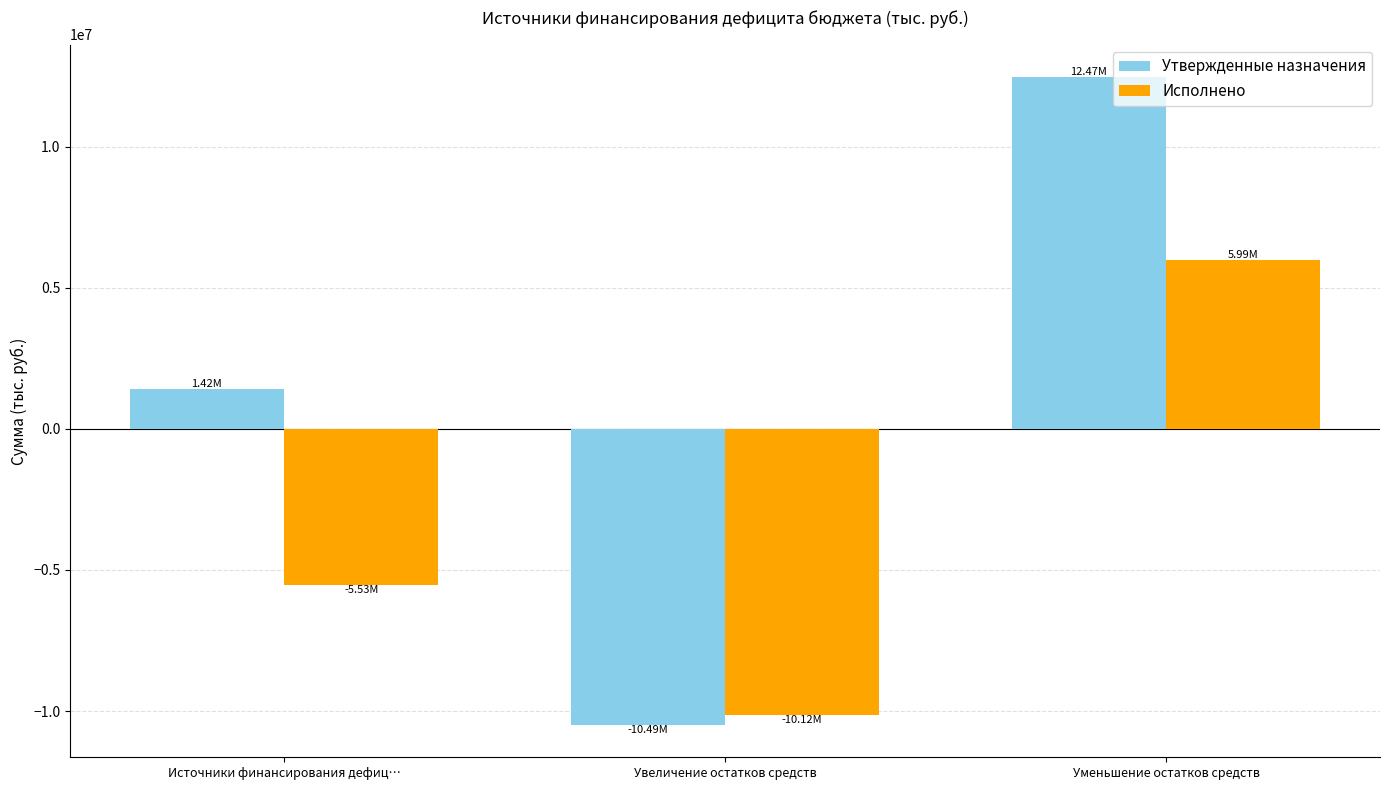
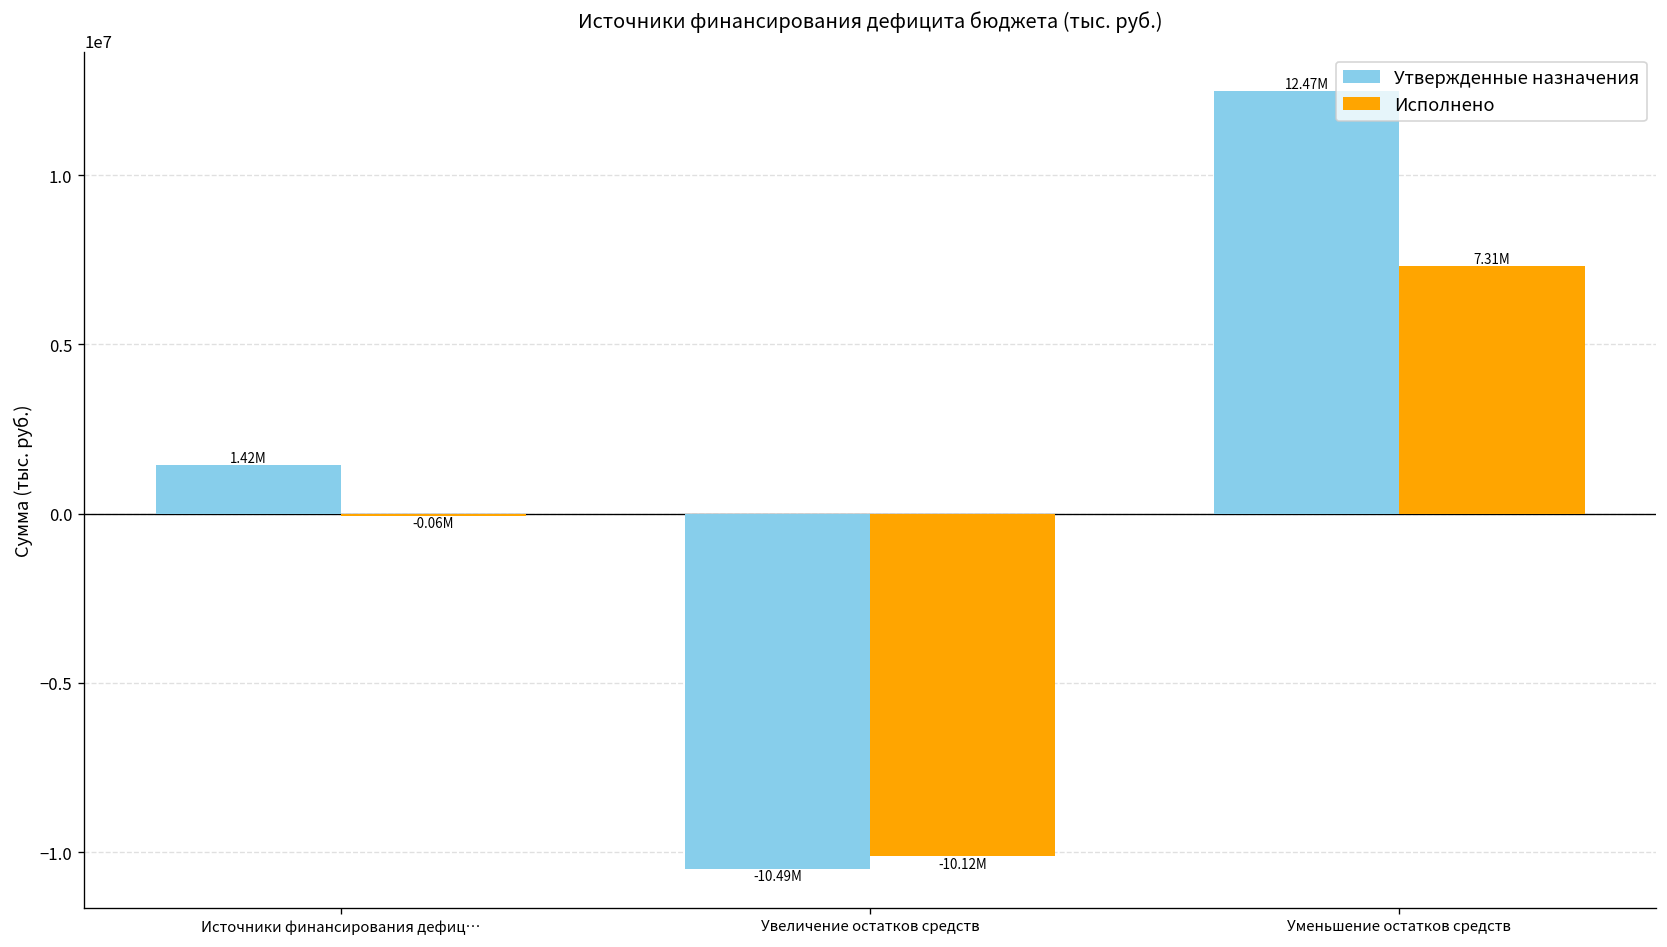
  {
    "Утвержденные назначения": {
      "Источники финансирования дефиц…": "1.42M",
      "Увеличение остатков средств": "-10.49M",
      "Уменьшение остатков средств": "12.47M"
    },
    "Исполнено": {
-     "Источники финансирования дефиц…": "-5.53M",
+     "Источники финансирования дефиц…": "-0.06M",
      "Увеличение остатков средств": "-10.12M",
-     "Уменьшение остатков средств": "5.99M"
+     "Уменьшение остатков средств": "7.31M"
    }
  }
